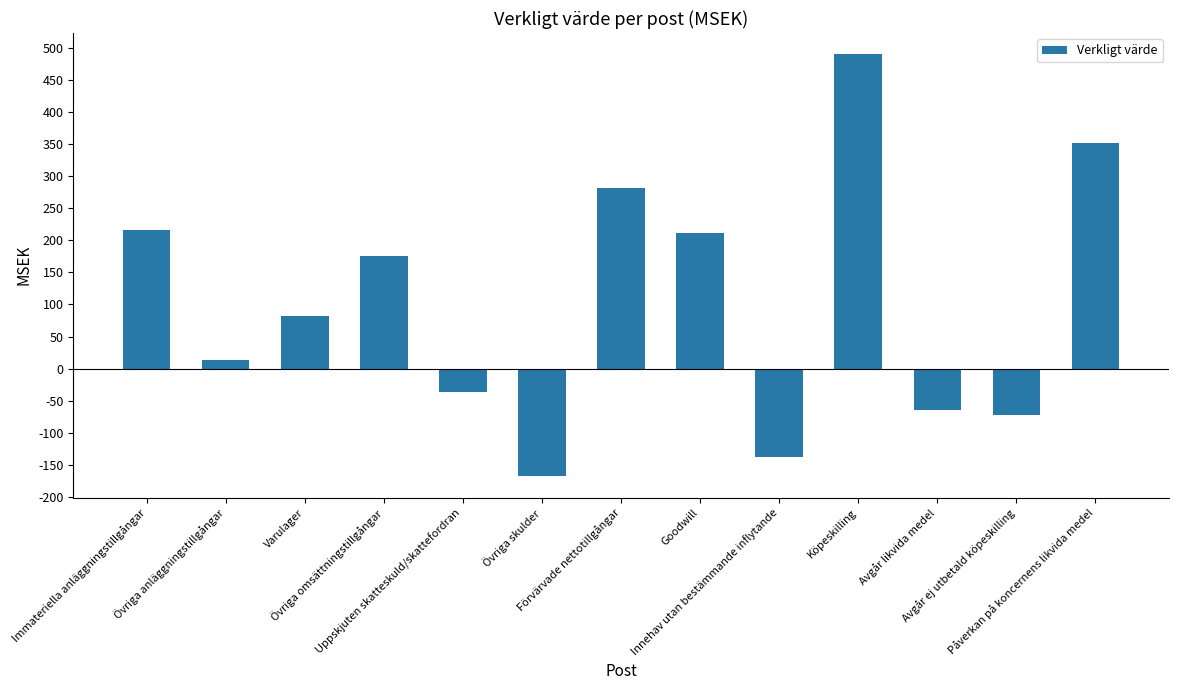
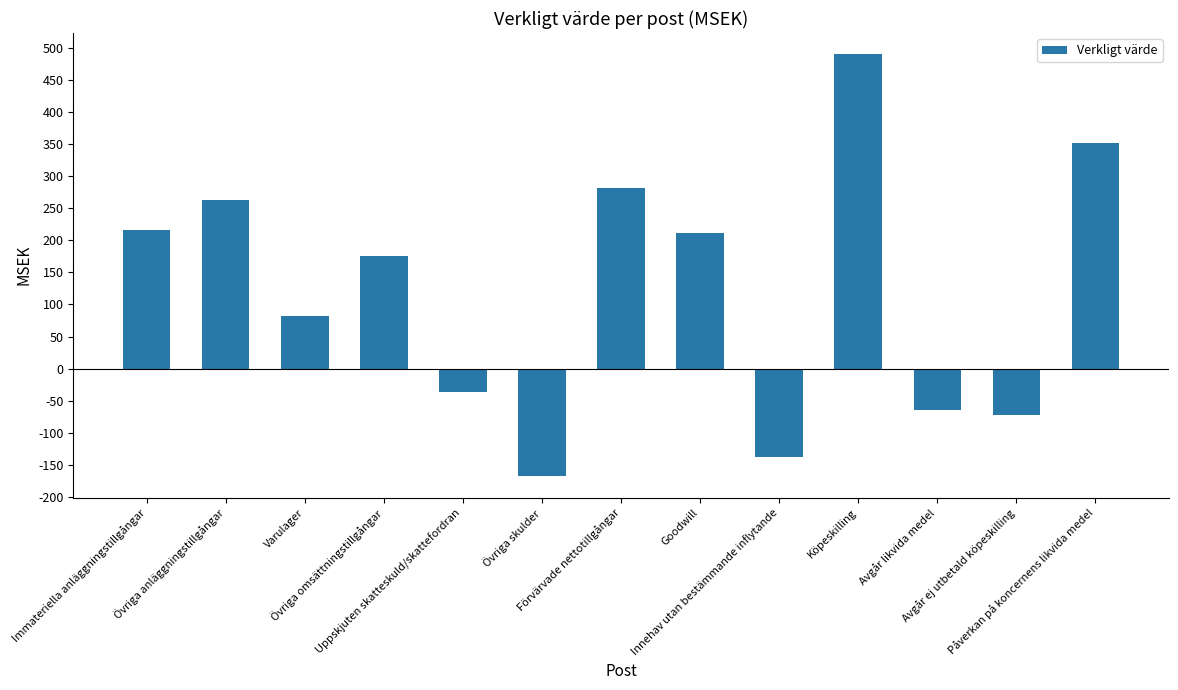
  {
    "Immateriella anläggningstillgångar": 220,
-   "Övriga anläggningstillgångar": 10,
+   "Övriga anläggningstillgångar": 260,
    "Varulager": 80,
    "Övriga omsättningstillgångar": 180,
    "Uppskjuten skatteskuld/skattefordran": -40,
    "Övriga skulder": -170,
    "Förvärvade nettotillgångar": 280,
    "Goodwill": 210,
    "Innehav utan bestämmande inflytande": -140,
    "Köpeskilling": 490,
    "Avgår likvida medel": -70,
    "Avgår ej utbetald köpeskilling": -70,
    "Påverkan på koncernens likvida medel": 350
  }
